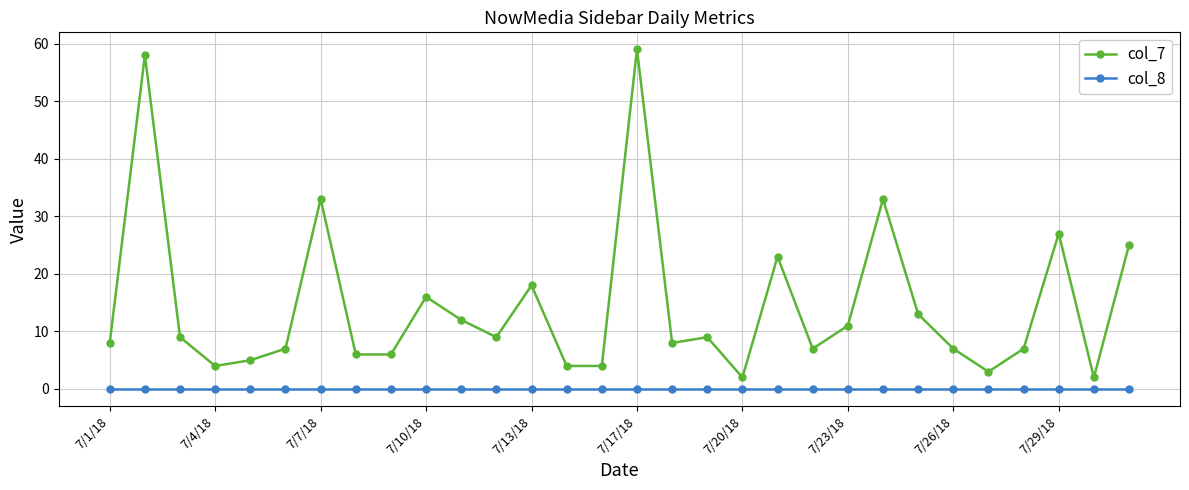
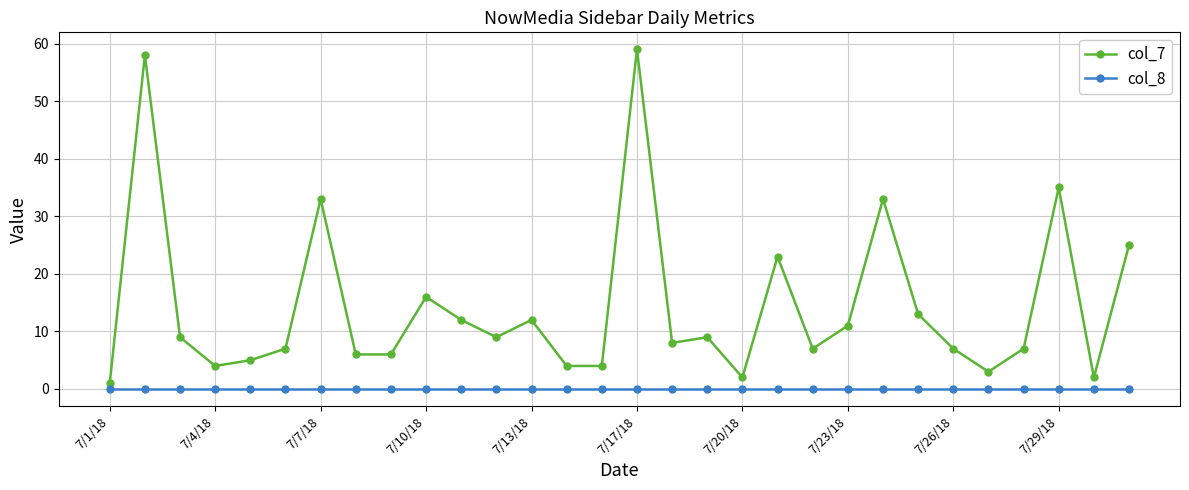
  {
    "col_7": {
-     "7/1/18": 8,
+     "7/1/18": 1,
      "7/4/18": 4,
      "7/7/18": 33,
      "7/10/18": 16,
-     "7/13/18": 18,
+     "7/13/18": 12,
      "7/17/18": 59,
      "7/20/18": 2,
      "7/23/18": 11,
      "7/26/18": 7,
-     "7/29/18": 27
+     "7/29/18": 35
    },
    "col_8": {
      "7/1/18": 0,
      "7/4/18": 0,
      "7/7/18": 0,
      "7/10/18": 0,
      "7/13/18": 0,
      "7/17/18": 0,
      "7/20/18": 0,
      "7/23/18": 0,
      "7/26/18": 0,
      "7/29/18": 0
    }
  }
